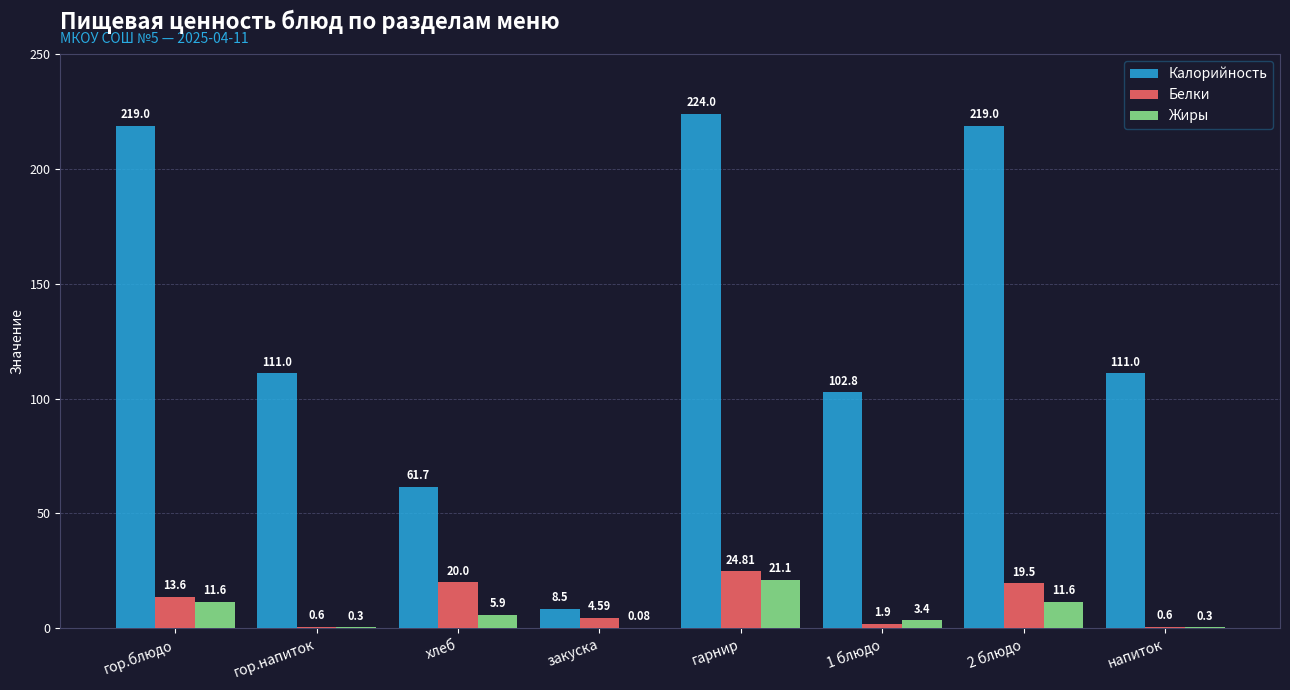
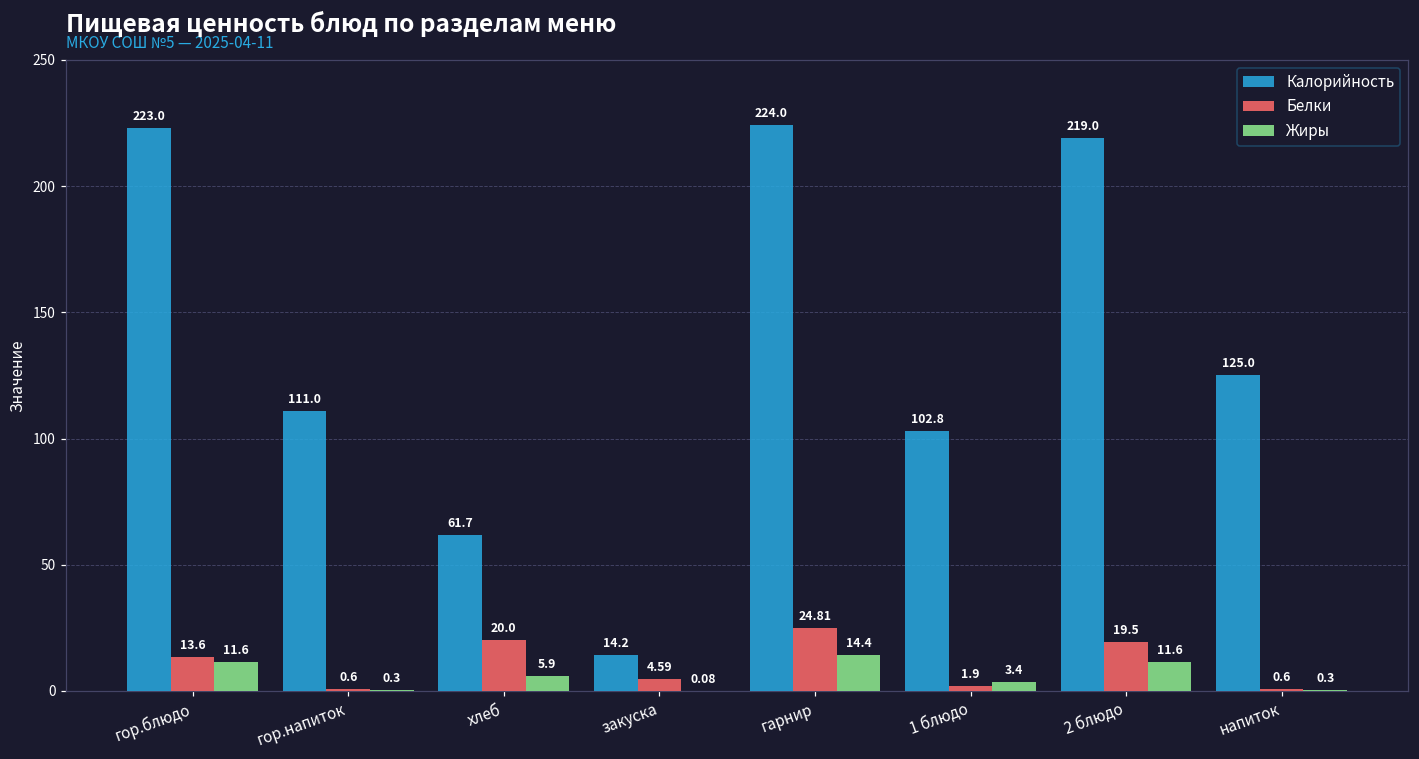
  {
    "Калорийность": {
-     "гор.блюдо": 219.0,
+     "гор.блюдо": 223.0,
      "гор.напиток": 111.0,
      "хлеб": 61.7,
-     "закуска": 8.5,
+     "закуска": 14.2,
      "гарнир": 224.0,
      "1 блюдо": 102.8,
      "2 блюдо": 219.0,
-     "напиток": 111.0
+     "напиток": 125.0
    },
    "Белки": {
      "гор.блюдо": 13.6,
      "гор.напиток": 0.6,
      "хлеб": 20.0,
      "закуска": 4.59,
      "гарнир": 24.81,
      "1 блюдо": 1.9,
      "2 блюдо": 19.5,
      "напиток": 0.6
    },
    "Жиры": {
      "гор.блюдо": 11.6,
      "гор.напиток": 0.3,
      "хлеб": 5.9,
      "закуска": 0.08,
-     "гарнир": 21.1,
+     "гарнир": 14.4,
      "1 блюдо": 3.4,
      "2 блюдо": 11.6,
      "напиток": 0.3
    }
  }
